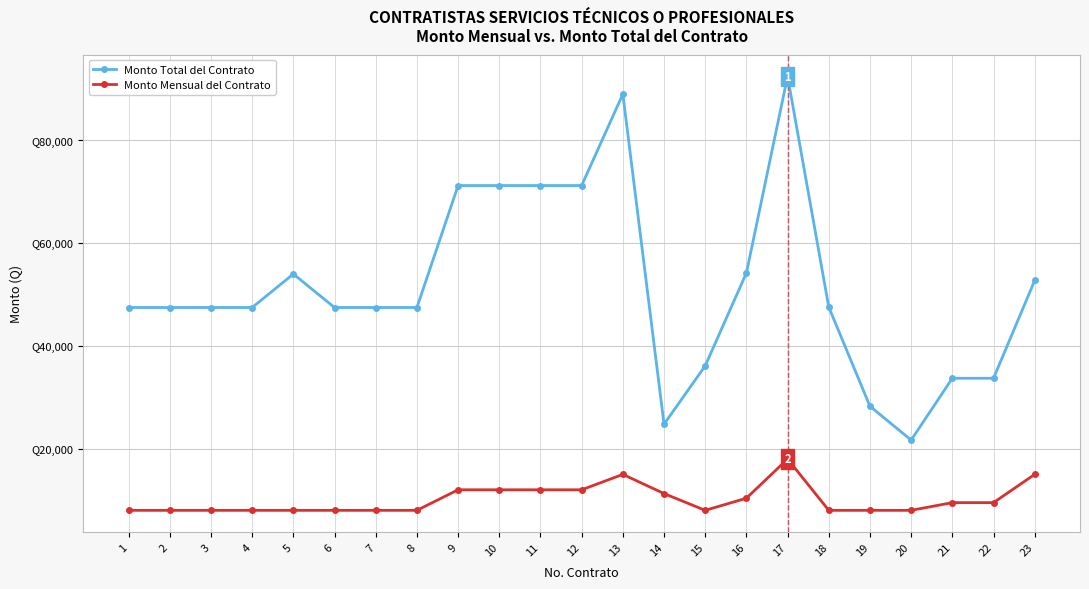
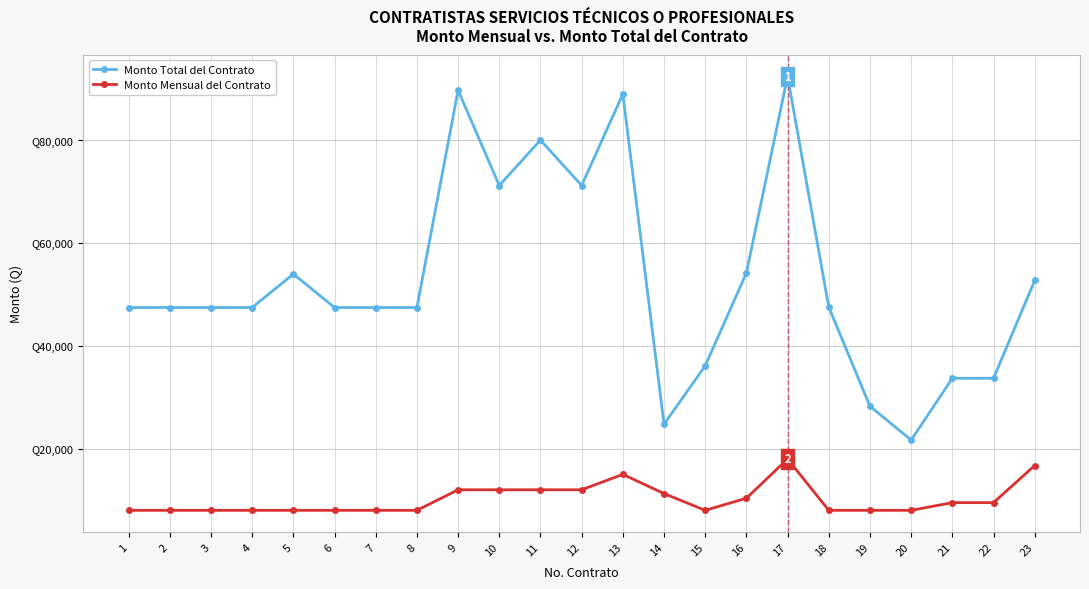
  {
    "Monto Total del Contrato": {
      "1": "Q47,000",
      "2": "Q47,000",
      "3": "Q47,000",
      "4": "Q47,000",
      "5": "Q54,000",
      "6": "Q47,000",
      "7": "Q47,000",
      "8": "Q47,000",
-     "9": "Q71,000",
+     "9": "Q90,000",
      "10": "Q71,000",
-     "11": "Q71,000",
+     "11": "Q80,000",
      "12": "Q71,000",
      "13": "Q89,000",
      "14": "Q25,000",
      "15": "Q36,000",
      "16": "Q54,000",
      "18": "Q48,000",
      "19": "Q28,000",
      "20": "Q22,000",
      "21": "Q34,000",
      "22": "Q34,000",
      "23": "Q53,000"
    },
    "Monto Mensual del Contrato": {
      "1": "Q8,000",
      "2": "Q8,000",
      "3": "Q8,000",
      "4": "Q8,000",
      "5": "Q8,000",
      "6": "Q8,000",
      "7": "Q8,000",
      "8": "Q8,000",
      "9": "Q12,000",
      "10": "Q12,000",
      "11": "Q12,000",
      "12": "Q12,000",
      "13": "Q15,000",
      "14": "Q11,000",
      "15": "Q8,000",
      "16": "Q10,000",
      "18": "Q8,000",
      "19": "Q8,000",
      "20": "Q8,000",
      "21": "Q10,000",
      "22": "Q10,000",
-     "23": "Q15,000"
+     "23": "Q17,000"
    }
  }
